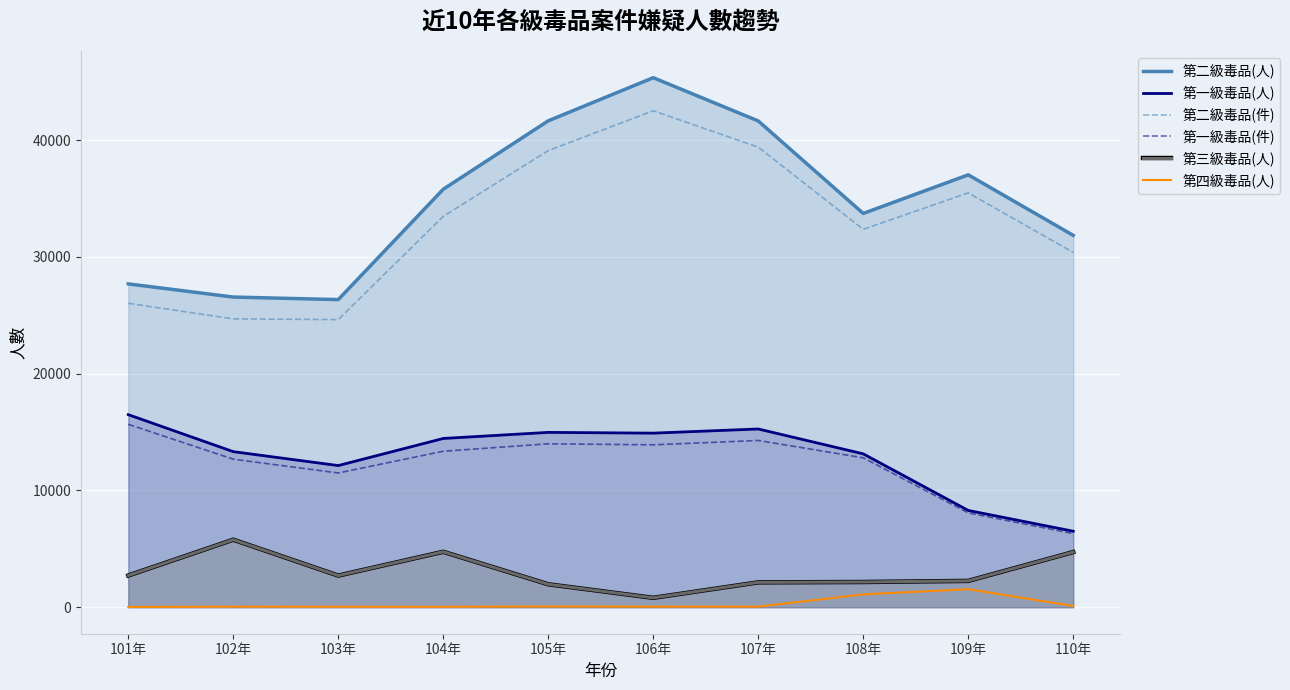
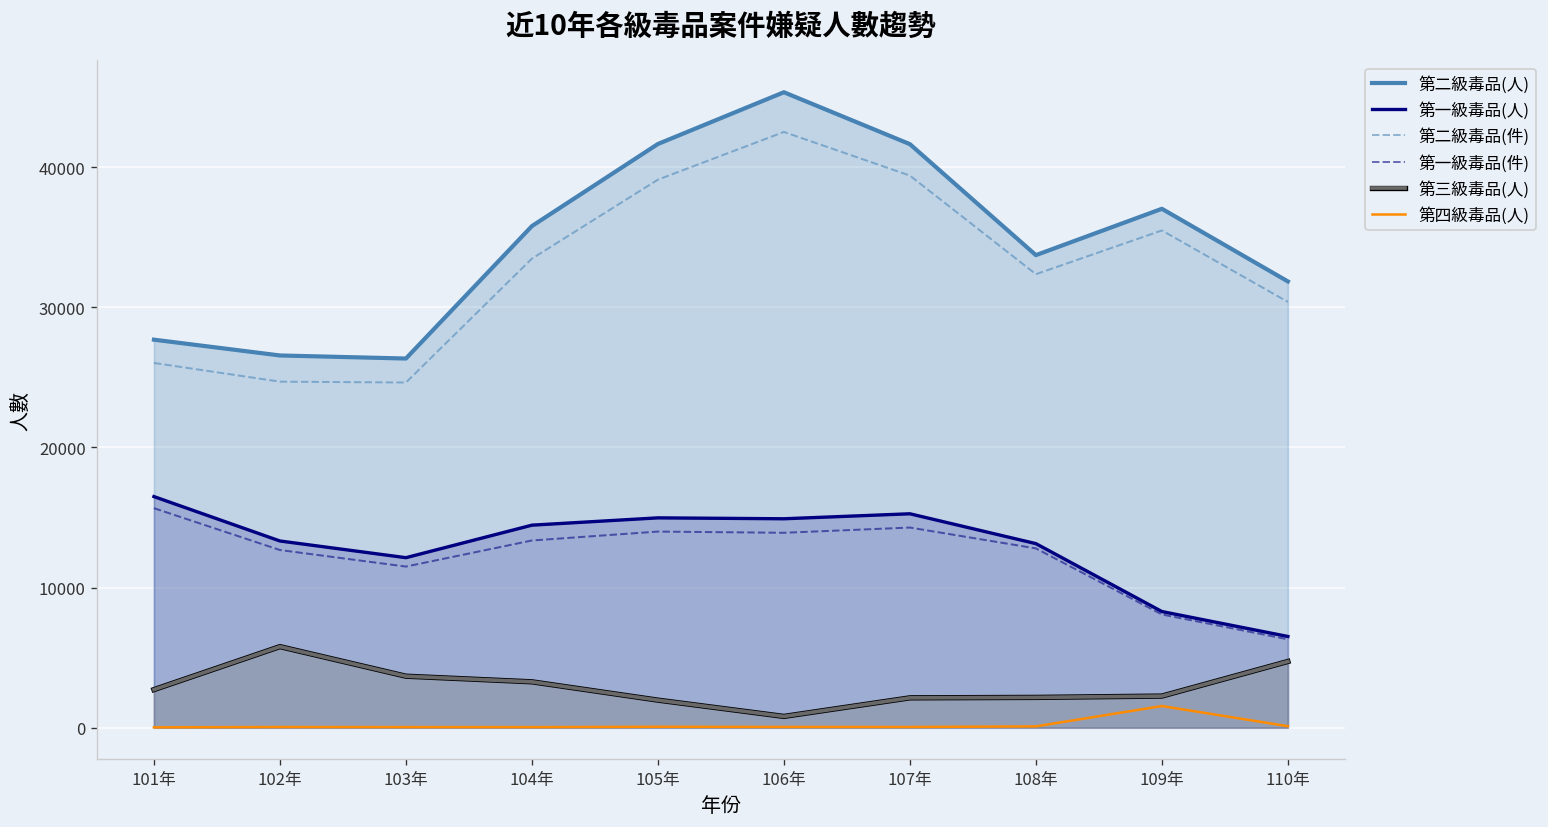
  {
    "第三級毒品(人)": {
      "101年": 2700,
      "102年": 5800,
-     "103年": 2700,
-     "104年": 4700,
+     "103年": 3700,
+     "104年": 3300,
      "105年": 2000,
      "106年": 800,
      "107年": 2100,
      "108年": 2200,
      "109年": 2300,
      "110年": 4700
    },
    "第四級毒品(人)": {
      "101年": 0,
      "102年": 0,
      "103年": 0,
      "104年": 0,
      "105年": 100,
      "106年": 100,
      "107年": 100,
-     "108年": 1100,
+     "108年": 100,
      "109年": 1500,
      "110年": 100
    }
  }
